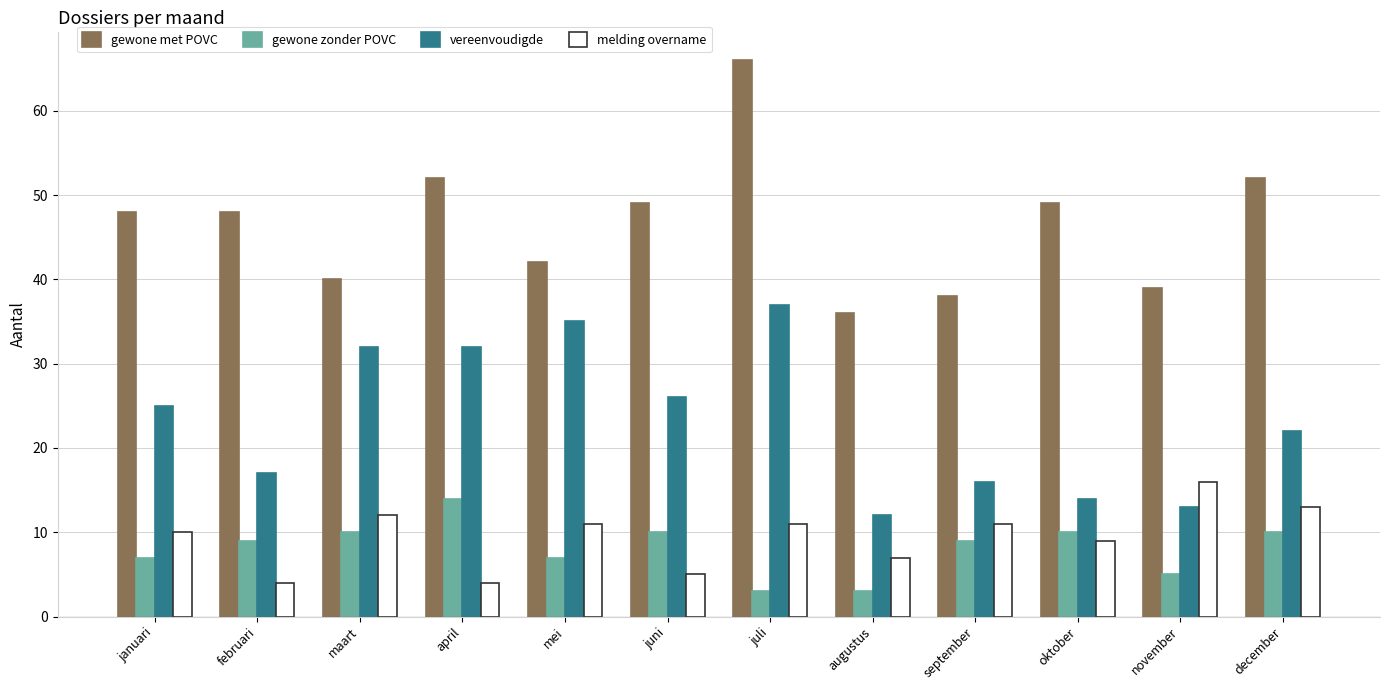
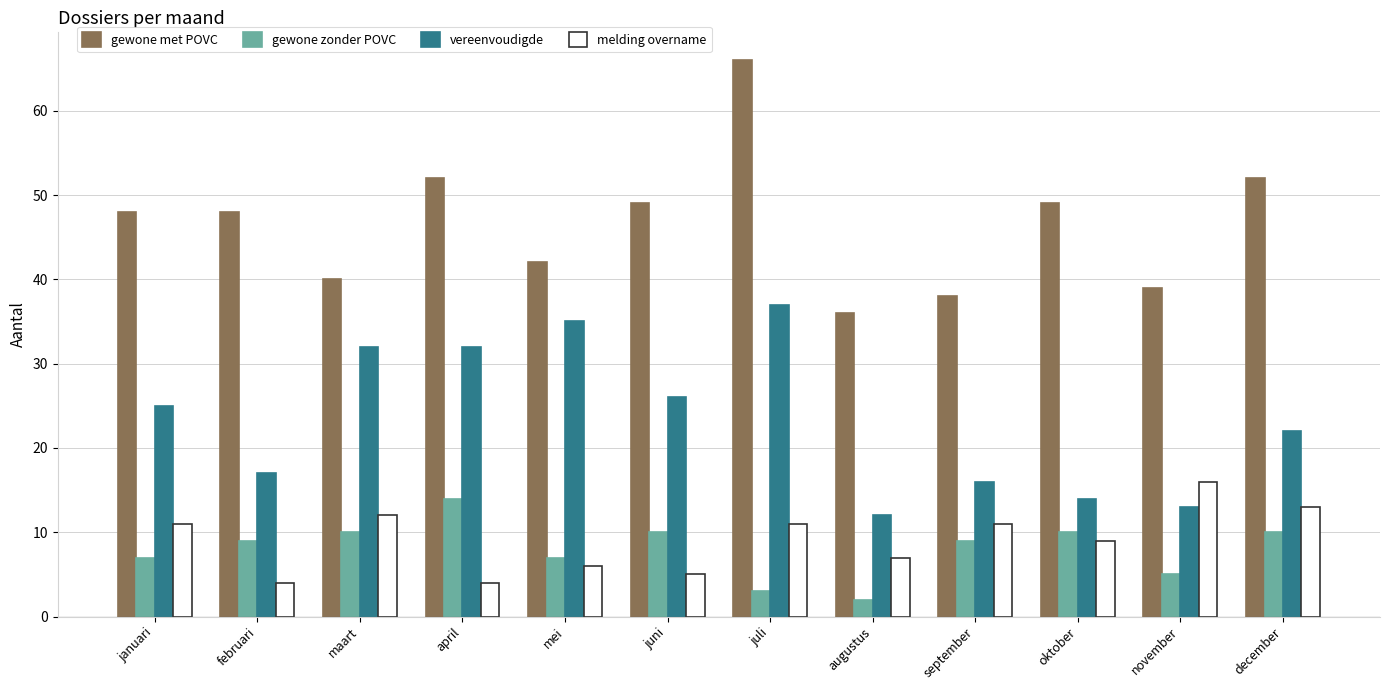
  {
    "gewone met POVC": {
      "januari": 48,
      "februari": 48,
      "maart": 40,
      "april": 52,
      "mei": 42,
      "juni": 49,
      "juli": 66,
      "augustus": 36,
      "september": 38,
      "oktober": 49,
      "november": 39,
      "december": 52
    },
    "gewone zonder POVC": {
      "januari": 7,
      "februari": 9,
      "maart": 10,
      "april": 14,
      "mei": 7,
      "juni": 10,
      "juli": 3,
-     "augustus": 3,
+     "augustus": 2,
      "september": 9,
      "oktober": 10,
      "november": 5,
      "december": 10
    },
    "vereenvoudigde": {
      "januari": 25,
      "februari": 17,
      "maart": 32,
      "april": 32,
      "mei": 35,
      "juni": 26,
      "juli": 37,
      "augustus": 12,
      "september": 16,
      "oktober": 14,
      "november": 13,
      "december": 22
    },
    "melding overname": {
-     "januari": 10,
+     "januari": 11,
      "februari": 4,
      "maart": 12,
      "april": 4,
-     "mei": 11,
+     "mei": 6,
      "juni": 5,
      "juli": 11,
      "augustus": 7,
      "september": 11,
      "oktober": 9,
      "november": 16,
      "december": 13
    }
  }
